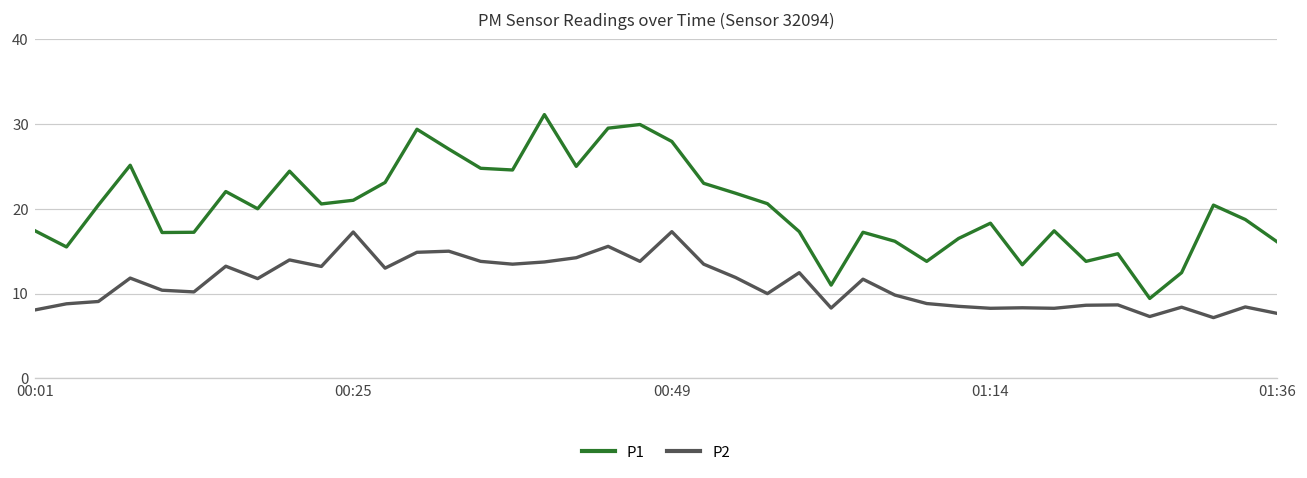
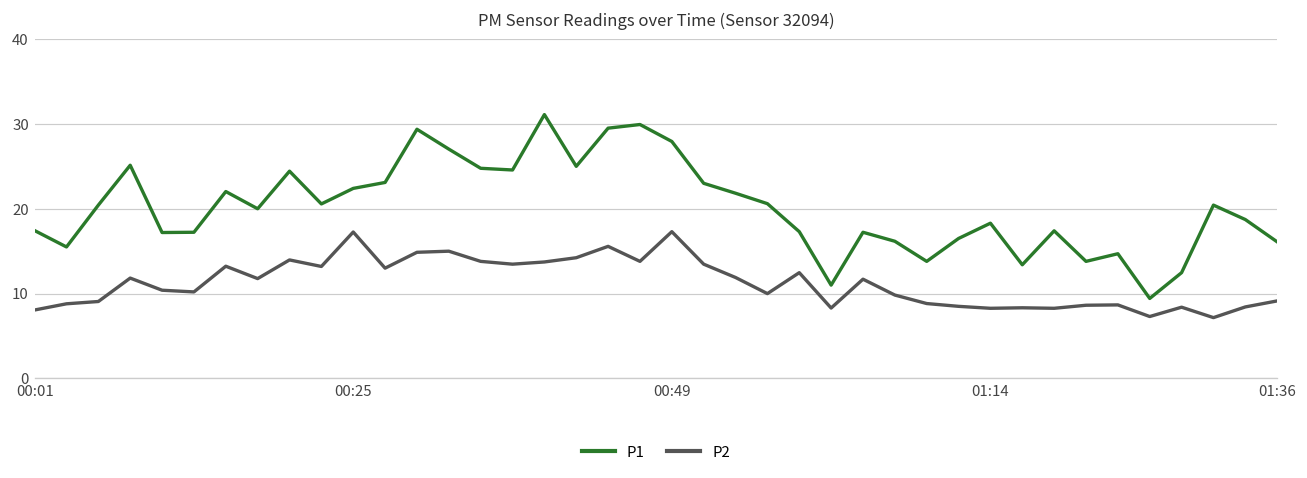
  {
    "P1": {
      "00:01": 17,
-     "00:25": 21,
+     "00:25": 22,
      "00:49": 28,
      "01:14": 18,
      "01:36": 16
    },
    "P2": {
      "00:01": 8,
      "00:25": 17,
      "00:49": 17,
      "01:14": 8,
-     "01:36": 8
+     "01:36": 9
    }
  }
